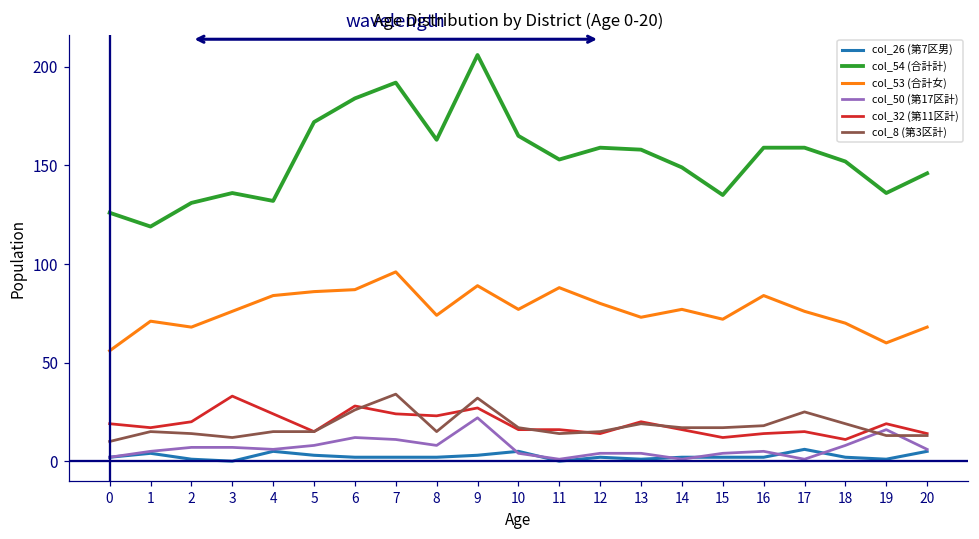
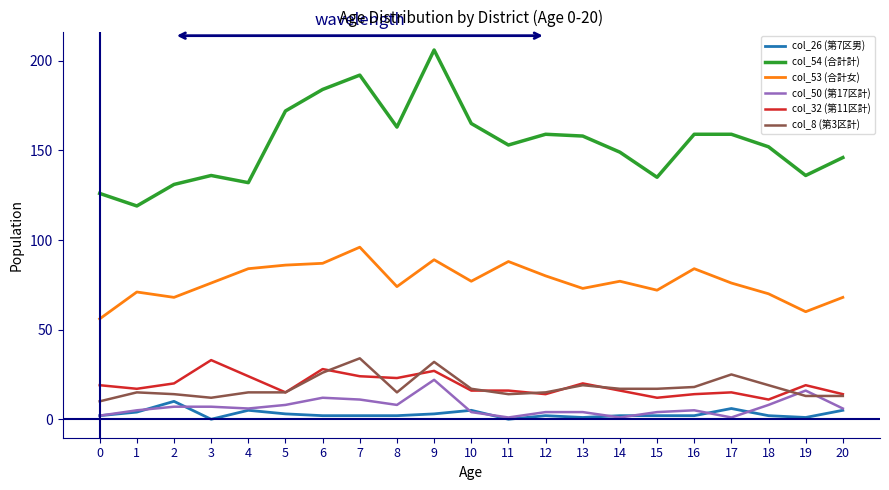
  {
    "col_26 (第7区男)": {
-     "2": 1,
+     "2": 10,
      "3": 0,
      "5": 3,
      "6": 2,
      "7": 2,
      "8": 2,
      "9": 3,
      "12": 2,
      "13": 1,
      "15": 2,
      "16": 2,
      "17": 6,
      "18": 2,
      "19": 1
    },
    "col_54 (合計計)": {
      "0": 126,
      "1": 119,
      "2": 131,
      "3": 136,
      "4": 132,
      "5": 172,
      "6": 184,
      "7": 192,
      "8": 163,
      "9": 206,
      "10": 165,
      "11": 153,
      "12": 159,
      "13": 158,
      "14": 149,
      "15": 135,
      "16": 159,
      "17": 159,
      "18": 152,
      "19": 136,
      "20": 146
    },
    "col_53 (合計女)": {
      "0": 56,
      "1": 71,
      "2": 68,
      "3": 76,
      "4": 84,
      "5": 86,
      "6": 87,
      "7": 96,
      "8": 74,
      "9": 89,
      "10": 77,
      "11": 88,
      "12": 80,
      "13": 73,
      "14": 77,
      "15": 72,
      "16": 84,
      "17": 76,
      "18": 70,
      "19": 60,
      "20": 68
    },
    "col_50 (第17区計)": {
      "2": 7,
      "3": 7,
      "5": 8,
      "6": 12,
      "7": 11,
      "8": 8,
      "9": 22,
      "12": 4,
      "13": 4,
      "15": 4,
      "16": 5,
      "17": 1,
      "18": 8,
      "19": 16
    },
    "col_32 (第11区計)": {
      "0": 19,
      "1": 17,
      "2": 20,
      "3": 33,
      "4": 24,
      "6": 28,
      "7": 24,
      "8": 23,
      "9": 27,
      "11": 16,
      "15": 12,
      "16": 14,
      "17": 15,
      "18": 11,
      "19": 19
    },
    "col_8 (第3区計)": {
      "0": 10,
      "1": 15,
      "2": 14,
      "3": 12,
      "4": 15,
      "6": 26,
      "7": 34,
      "8": 15,
      "9": 32,
      "11": 14,
      "15": 17,
      "16": 18,
      "17": 25,
      "18": 19,
      "19": 13
    }
  }
